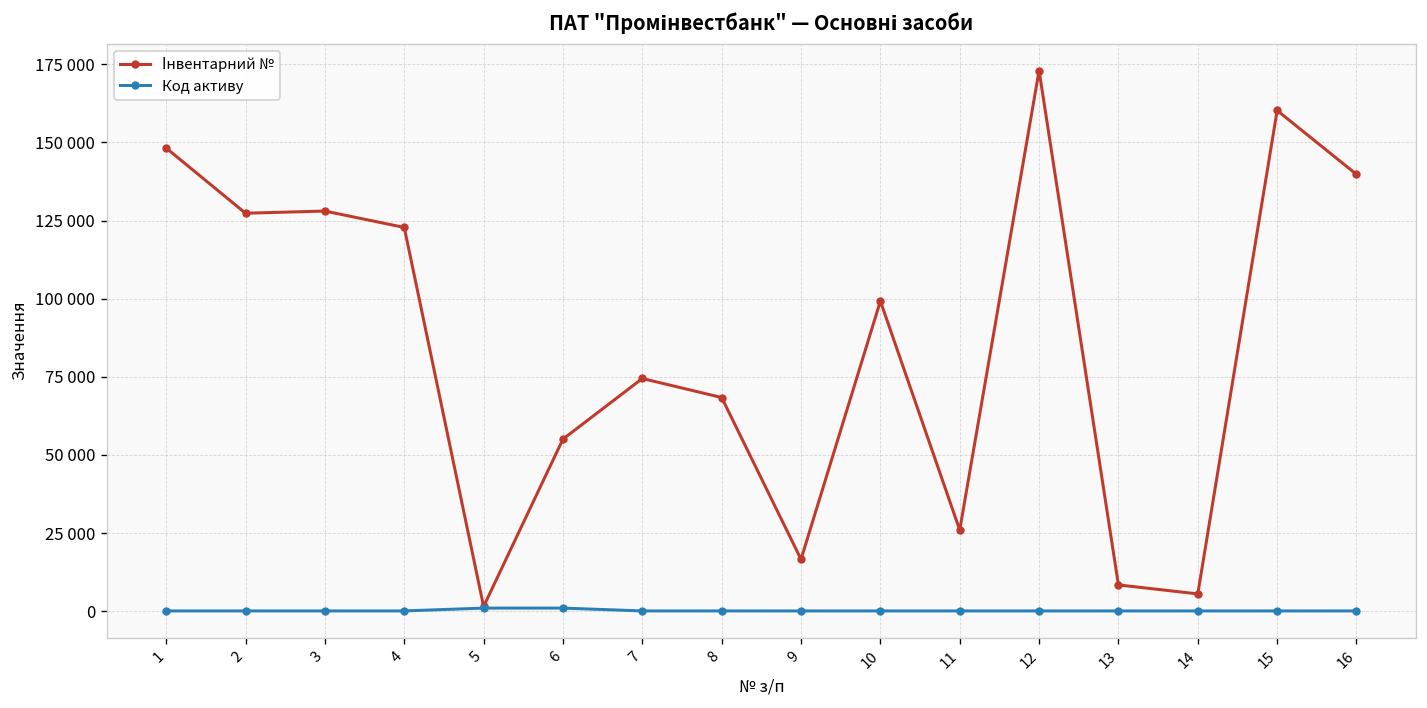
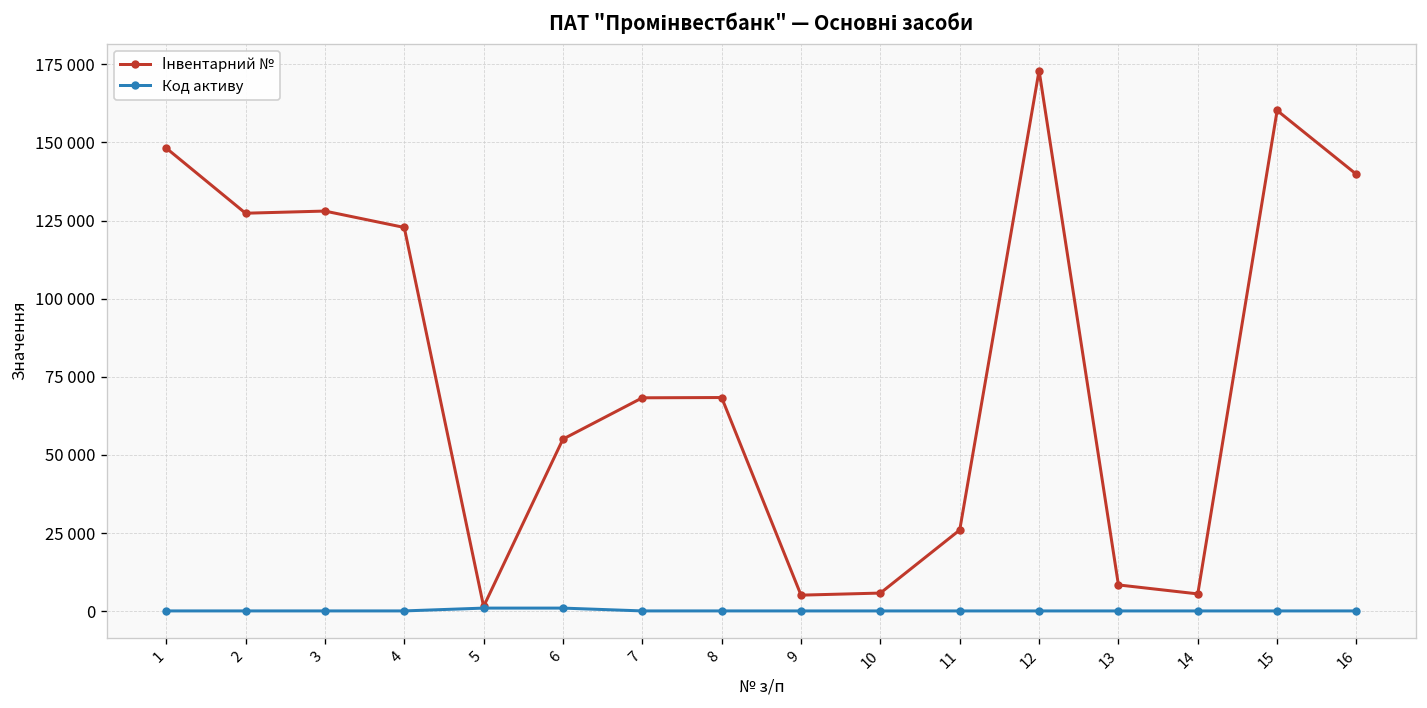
  {
    "Інвентарний №": {
      "1": 148000,
      "2": 127000,
      "3": 128000,
      "4": 123000,
      "6": 55000,
-     "7": 74000,
+     "7": 68000,
      "8": 68000,
-     "9": 17000,
-     "10": 99000,
+     "9": 5000,
+     "10": 6000,
      "11": 26000,
      "12": 173000,
      "13": 8000,
      "14": 6000,
      "15": 160000,
      "16": 140000
    },
    "Код активу": {
      "1": 0,
      "2": 0,
      "3": 0,
      "4": 0,
      "6": 1000,
      "7": 0,
      "8": 0,
      "9": 0,
      "10": 0,
      "11": 0,
      "12": 0,
      "13": 0,
      "14": 0,
      "15": 0,
      "16": 0
    }
  }
